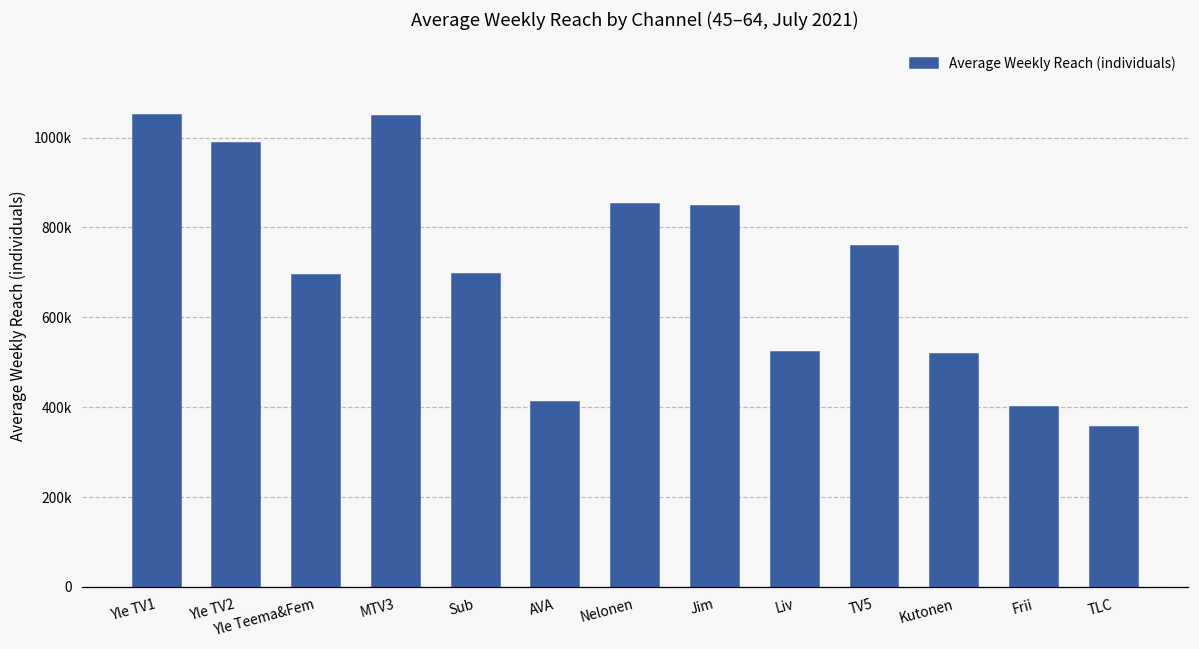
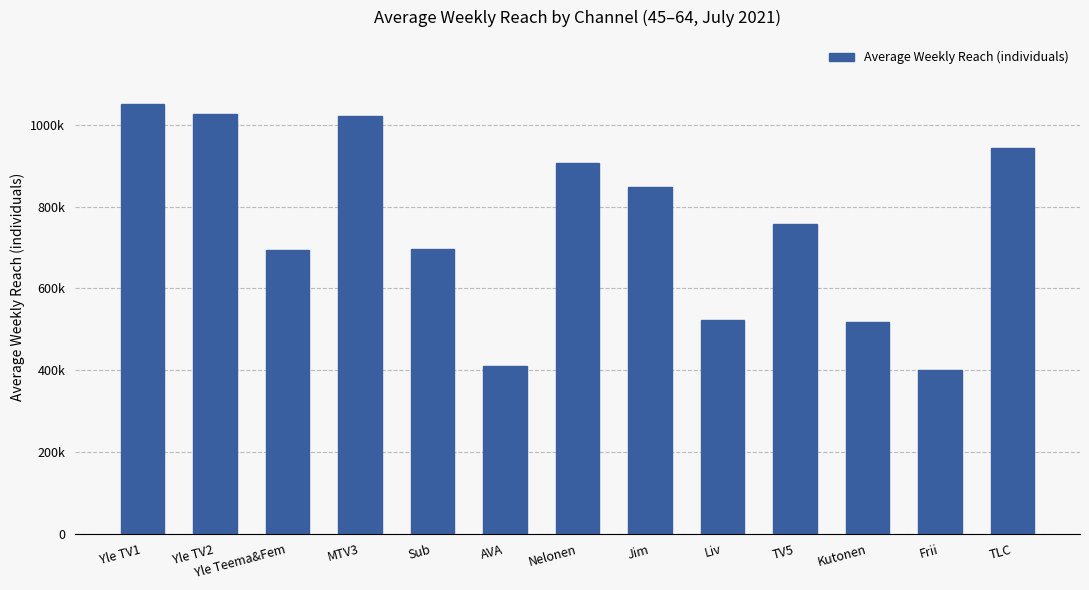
  {
    "Yle TV1": 1050000,
-   "Yle TV2": 990000,
+   "Yle TV2": 1030000,
    "Yle Teema&Fem": 690000,
-   "MTV3": 1050000,
+   "MTV3": 1020000,
    "Sub": 700000,
    "AVA": 410000,
-   "Nelonen": 850000,
+   "Nelonen": 910000,
    "Jim": 850000,
    "Liv": 520000,
    "TV5": 760000,
    "Kutonen": 520000,
    "Frii": 400000,
-   "TLC": 360000
+   "TLC": 950000
  }
